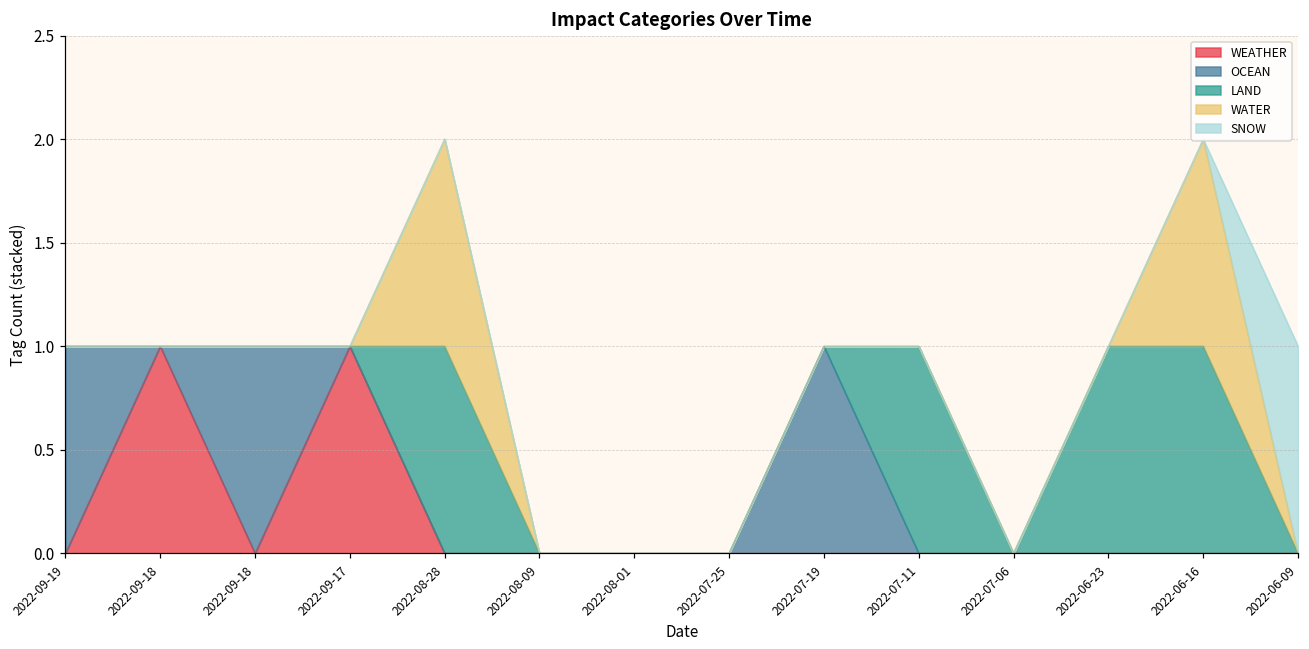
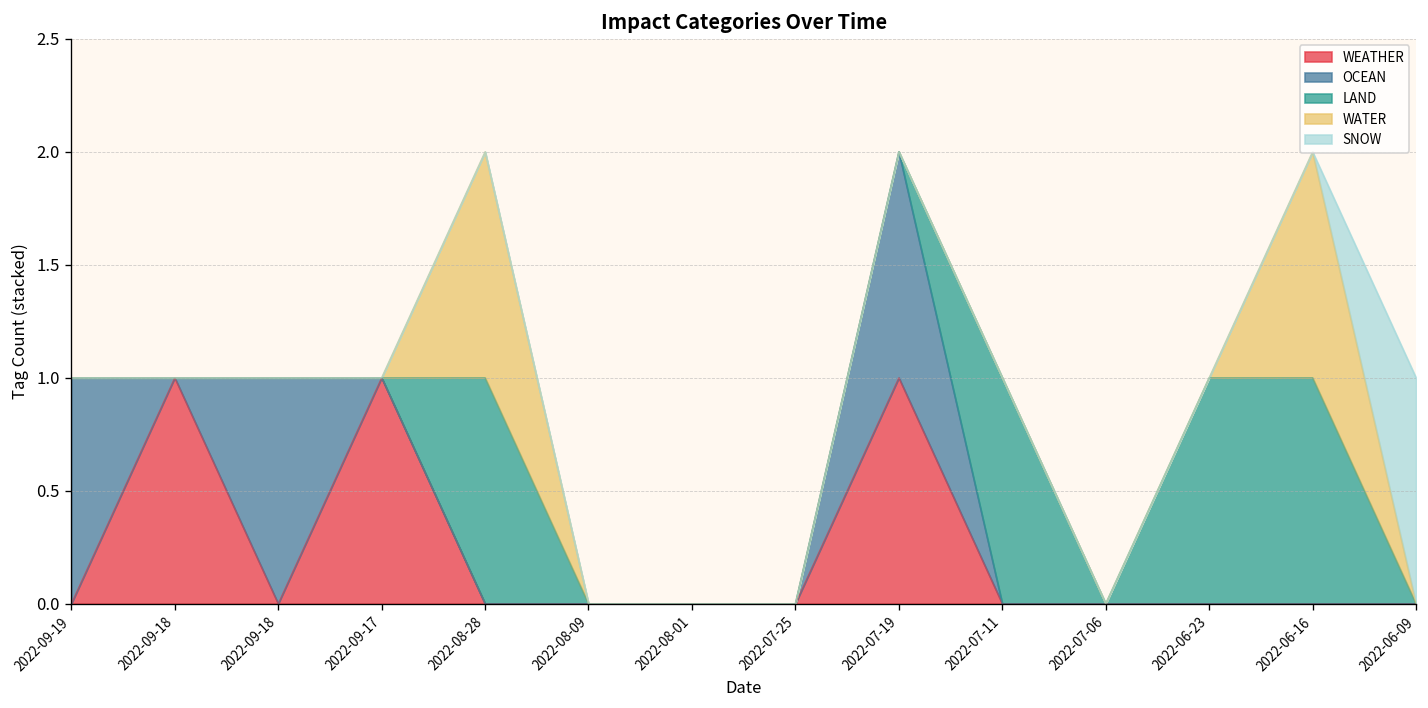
  {
    "WEATHER": {
      "2022-09-19": 0,
-     "2022-07-19": 0
+     "2022-07-19": 1
    },
    "SNOW": {
      "2022-06-09": 1
    }
  }
